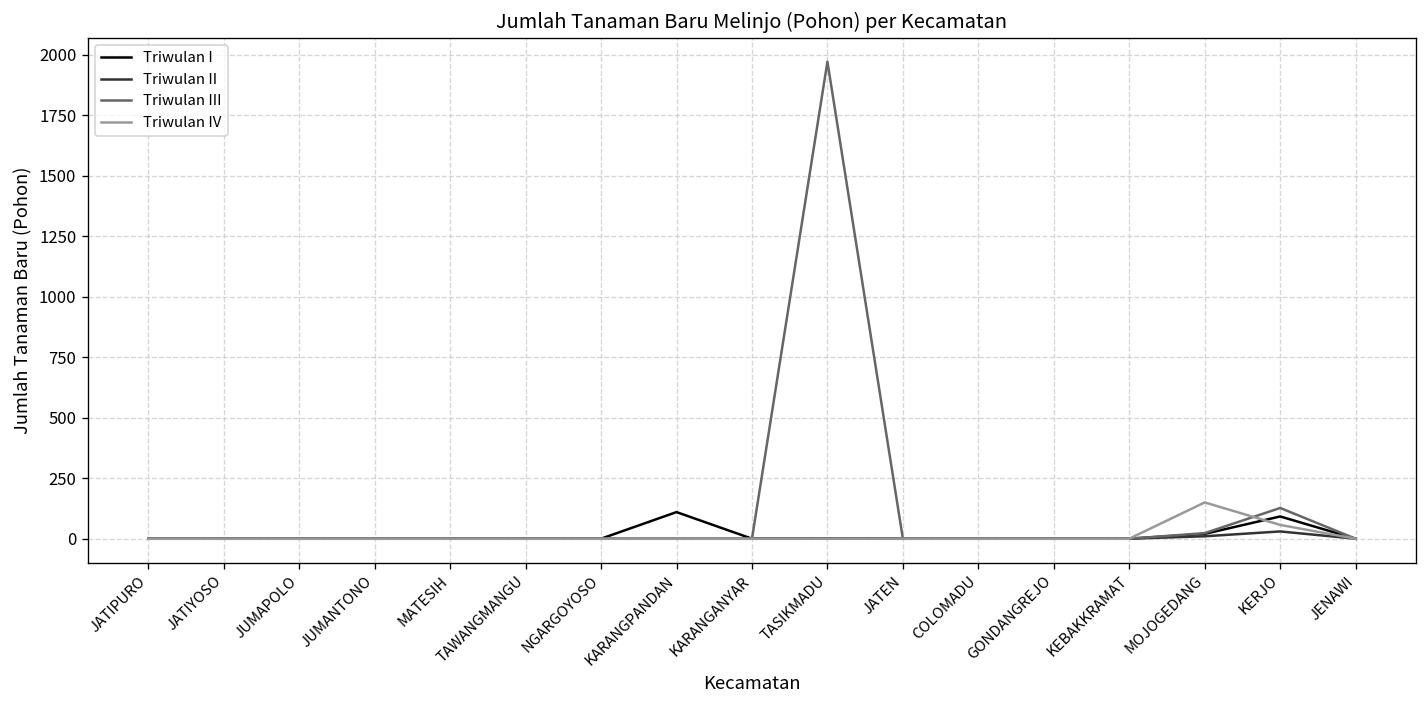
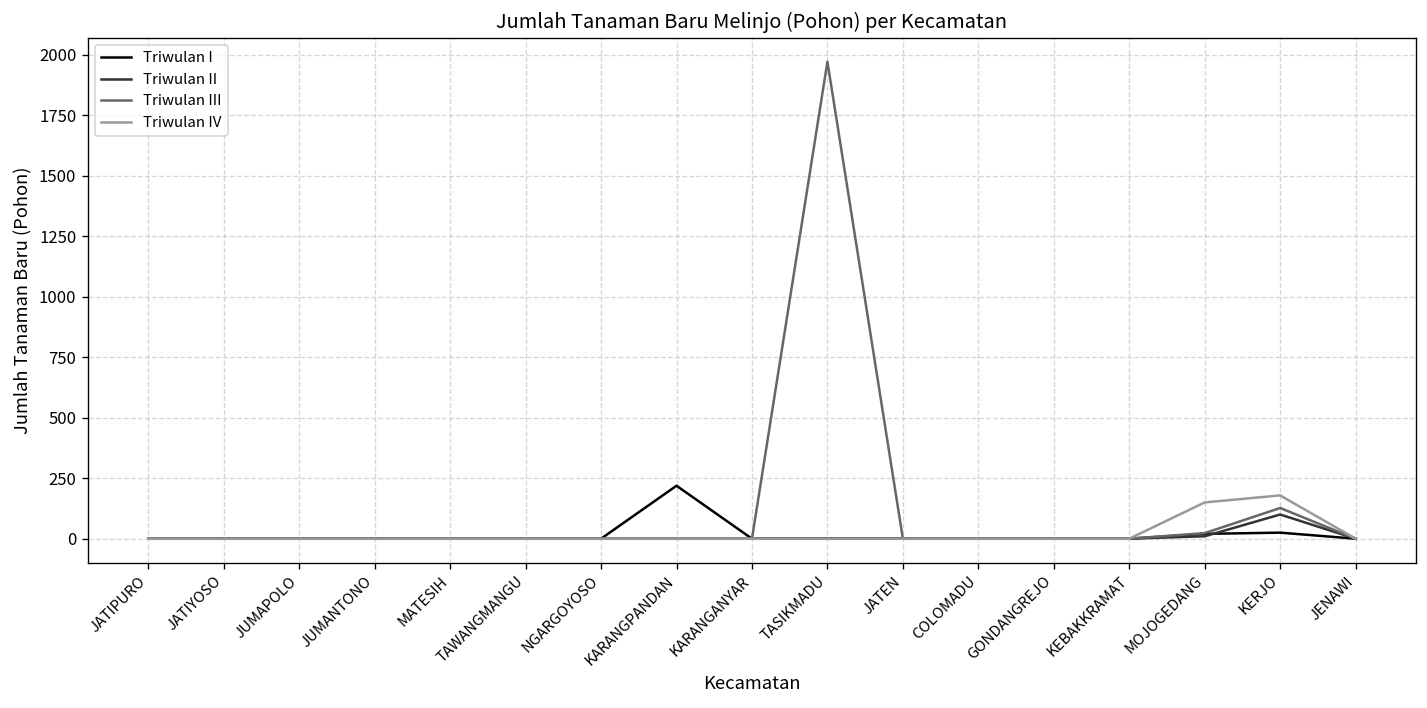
  {
    "Triwulan I": {
-     "KARANGPANDAN": 110,
-     "KERJO": 90
+     "KARANGPANDAN": 220,
+     "KERJO": 30
    },
    "Triwulan II": {
-     "KERJO": 30
+     "KERJO": 100
    },
    "Triwulan III": {
      "TASIKMADU": 1970,
      "KERJO": 130
    },
    "Triwulan IV": {
      "MOJOGEDANG": 150,
-     "KERJO": 60
+     "KERJO": 180
    }
  }
